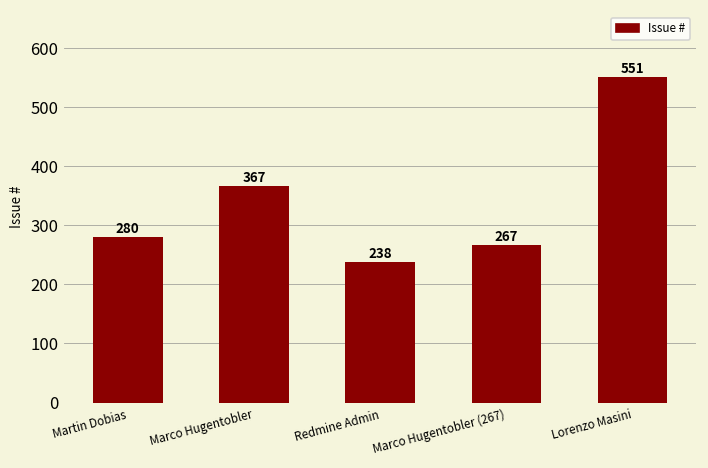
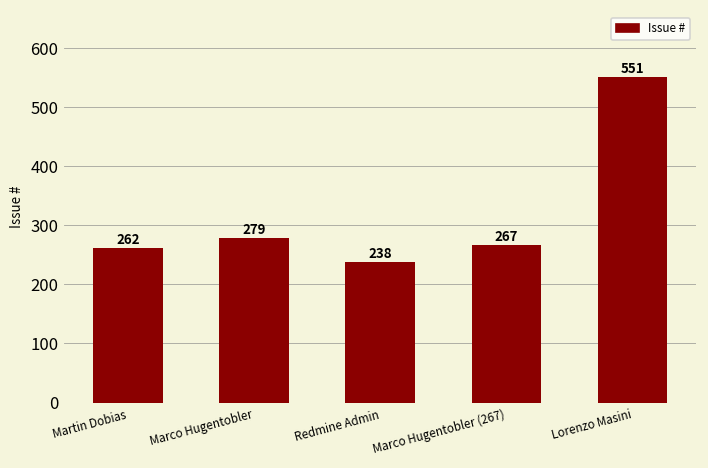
  {
-   "Martin Dobias": 280,
-   "Marco Hugentobler": 367,
+   "Martin Dobias": 262,
+   "Marco Hugentobler": 279,
    "Redmine Admin": 238,
    "Marco Hugentobler (267)": 267,
    "Lorenzo Masini": 551
  }
